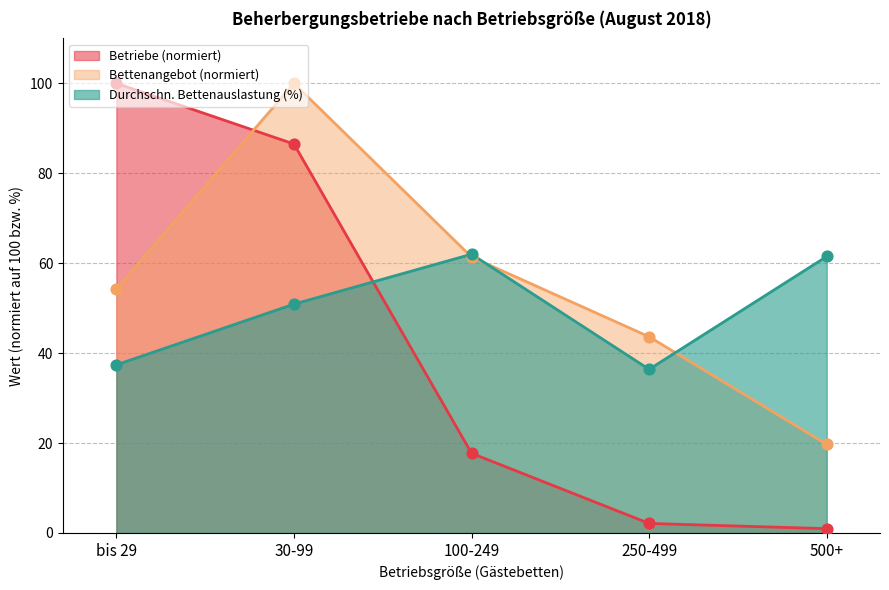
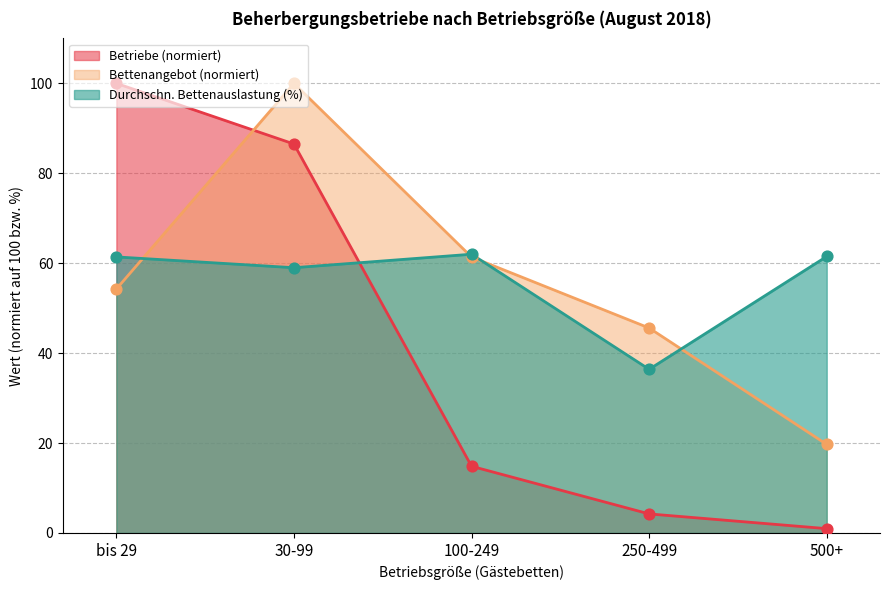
  {
    "Betriebe (normiert)": {
      "30-99": 87,
-     "100-249": 18,
-     "250-499": 2,
+     "100-249": 15,
+     "250-499": 4,
      "500+": 1
    },
    "Bettenangebot (normiert)": {
      "bis 29": 54,
      "100-249": 61,
-     "250-499": 44,
+     "250-499": 46,
      "500+": 20
    },
    "Durchschn. Bettenauslastung (%)": {
-     "bis 29": 37,
-     "30-99": 51,
+     "bis 29": 61,
+     "30-99": 59,
      "100-249": 62,
      "250-499": 36,
      "500+": 62
    }
  }
